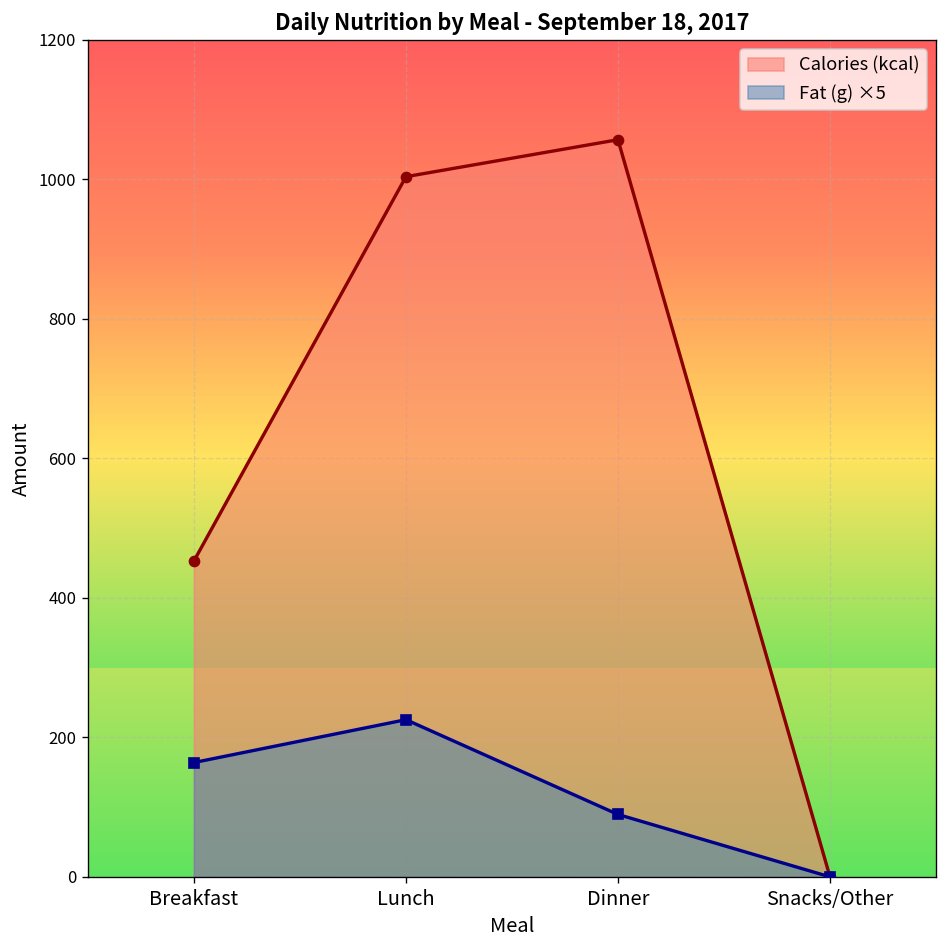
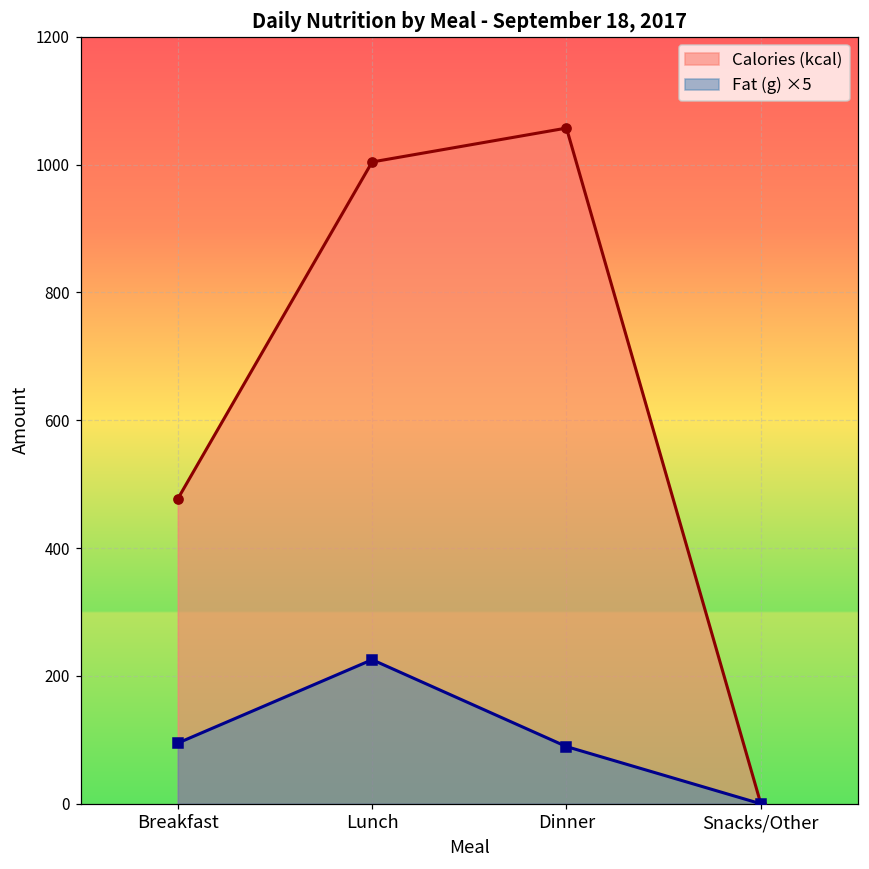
  {
    "Calories (kcal)": {
-     "Breakfast": 450,
+     "Breakfast": 480,
      "Lunch": 1000,
      "Dinner": 1060
    },
    "Fat (g) ×5": {
-     "Breakfast": 160,
+     "Breakfast": 90,
      "Lunch": 230,
      "Dinner": 90
    }
  }
